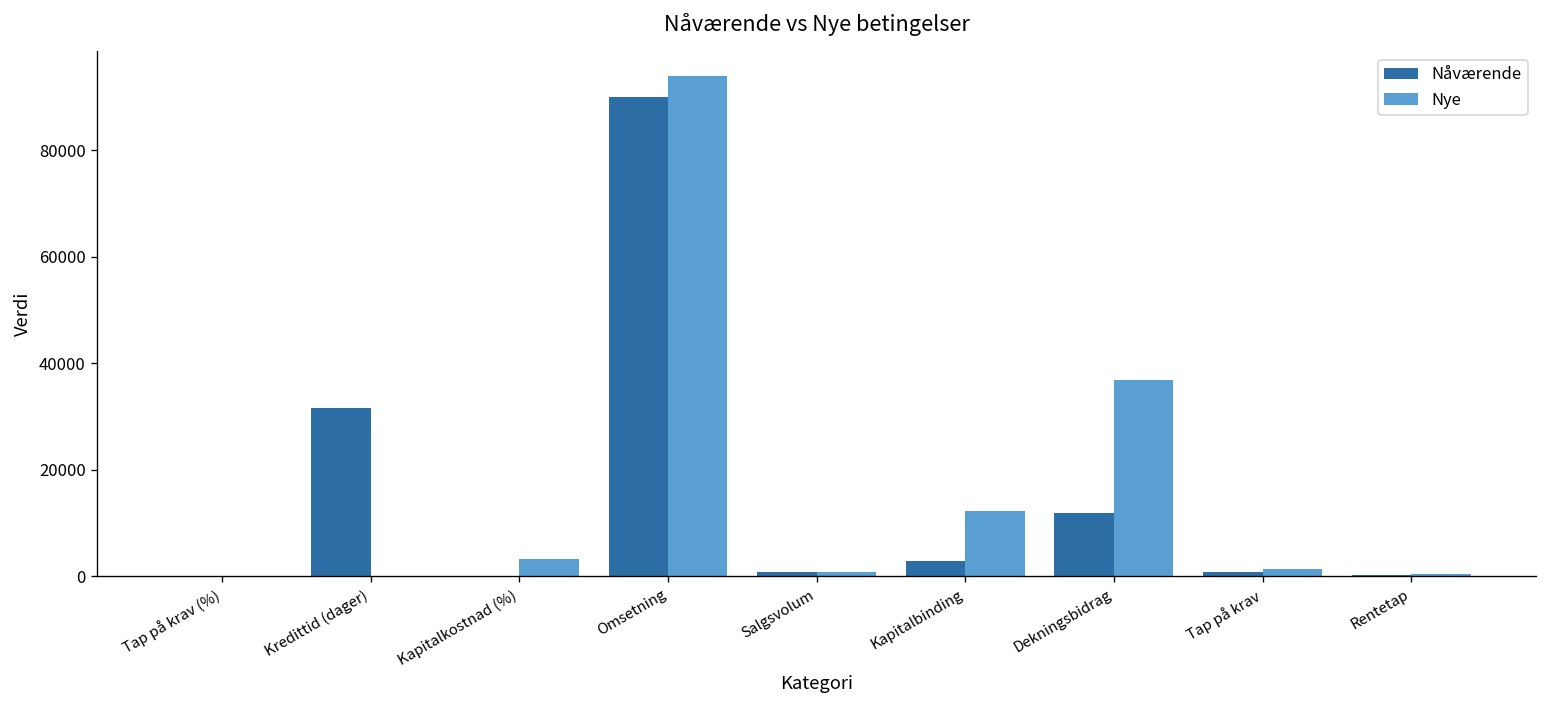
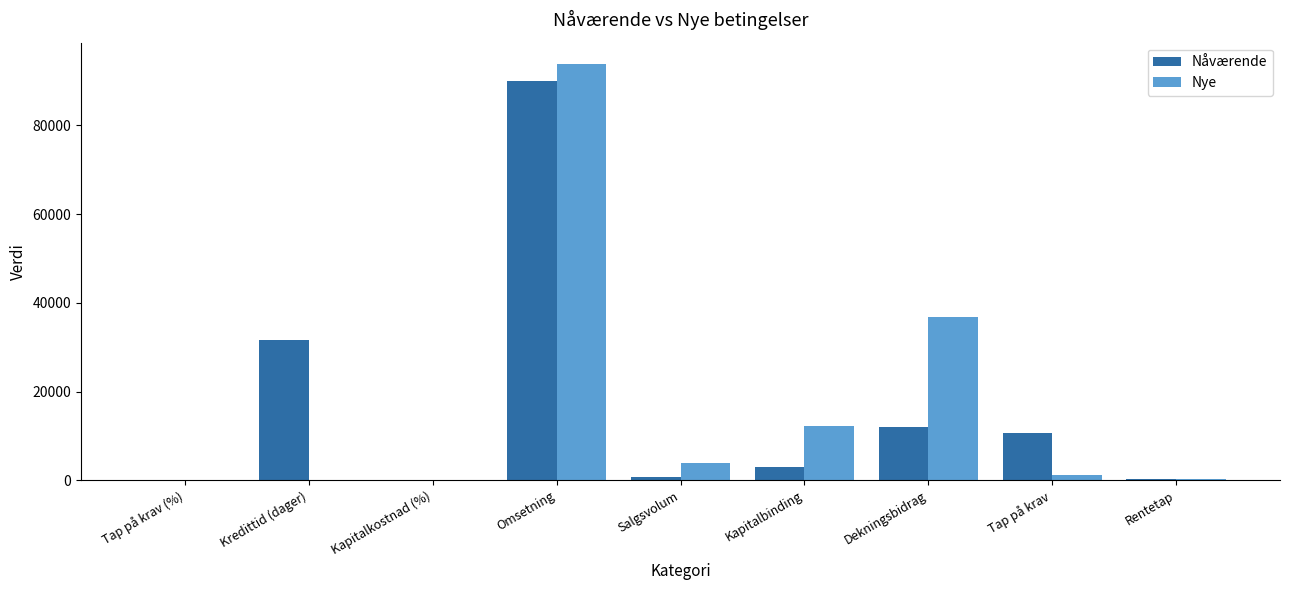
  {
    "Nåværende": {
      "Kredittid (dager)": 32000,
      "Omsetning": 90000,
      "Salgsvolum": 1000,
      "Kapitalbinding": 3000,
      "Dekningsbidrag": 12000,
-     "Tap på krav": 1000
+     "Tap på krav": 11000
    },
    "Nye": {
-     "Kapitalkostnad (%)": 3000,
+     "Kapitalkostnad (%)": 0,
      "Omsetning": 94000,
-     "Salgsvolum": 1000,
+     "Salgsvolum": 4000,
      "Kapitalbinding": 12000,
      "Dekningsbidrag": 37000,
      "Tap på krav": 1000
    }
  }
